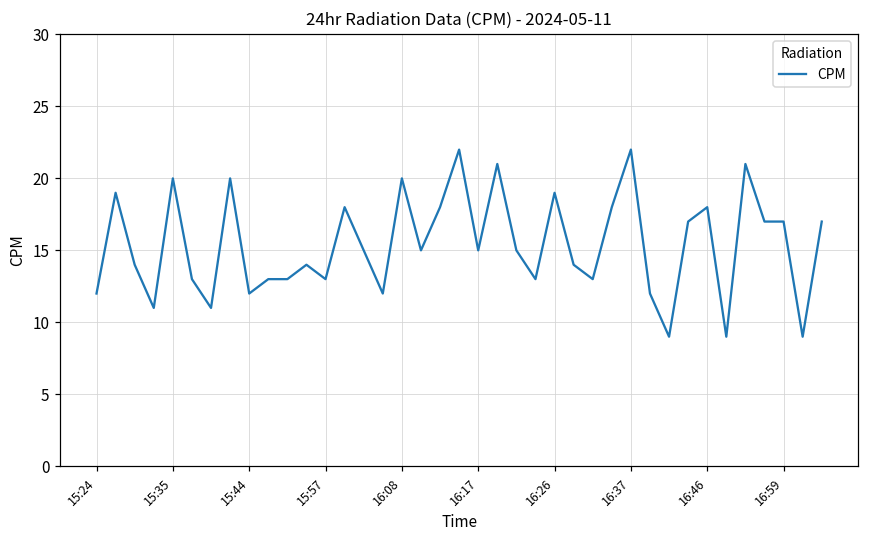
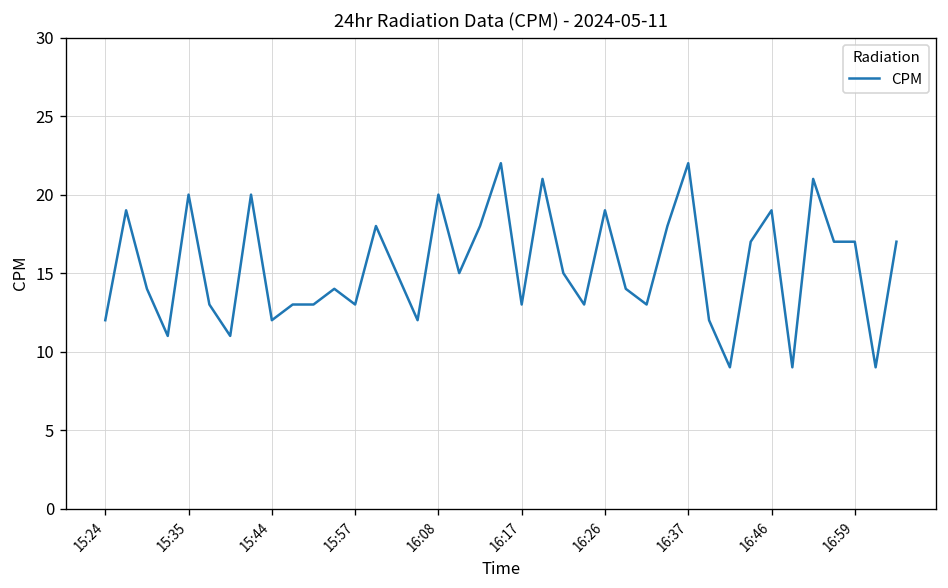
  {
    "15:24": 12,
    "15:35": 20,
    "15:44": 12,
    "15:57": 13,
    "16:08": 20,
-   "16:17": 15,
+   "16:17": 13,
    "16:26": 19,
    "16:37": 22,
-   "16:46": 18,
+   "16:46": 19,
    "16:59": 17
  }
